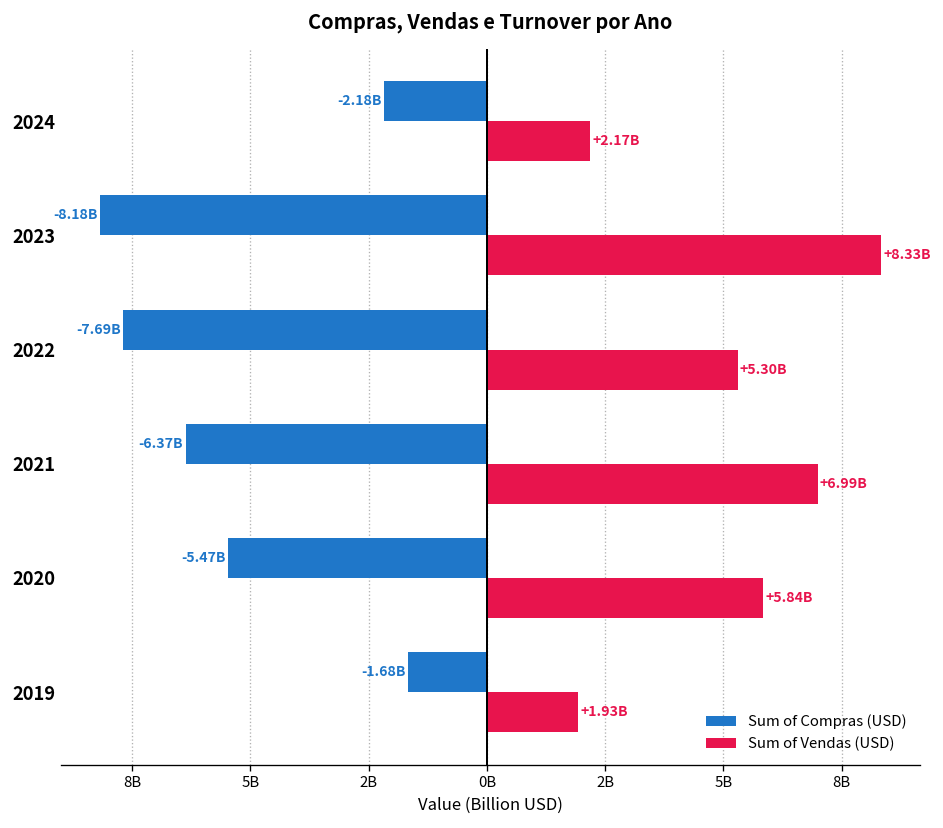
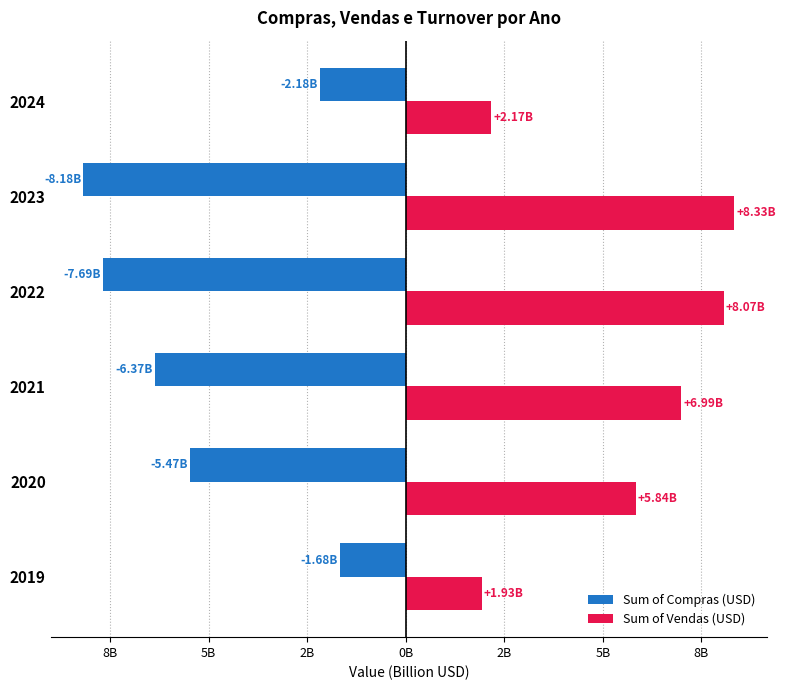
  {
    "Sum of Compras (USD)": {
      "2024": "-2.18B",
      "2023": "-8.18B",
      "2022": "-7.69B",
      "2021": "-6.37B",
      "2020": "-5.47B",
      "2019": "-1.68B"
    },
    "Sum of Vendas (USD)": {
      "2024": "+2.17B",
      "2023": "+8.33B",
-     "2022": "+5.30B",
+     "2022": "+8.07B",
      "2021": "+6.99B",
      "2020": "+5.84B",
      "2019": "+1.93B"
    }
  }
